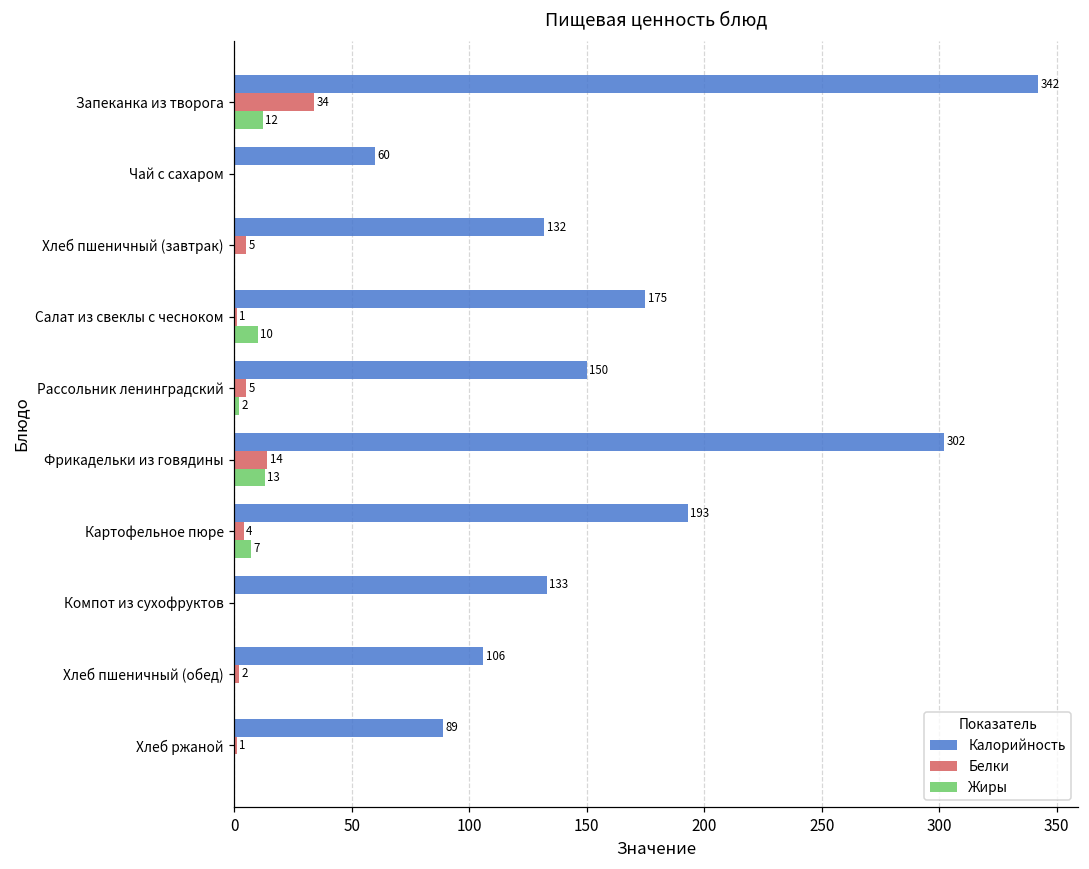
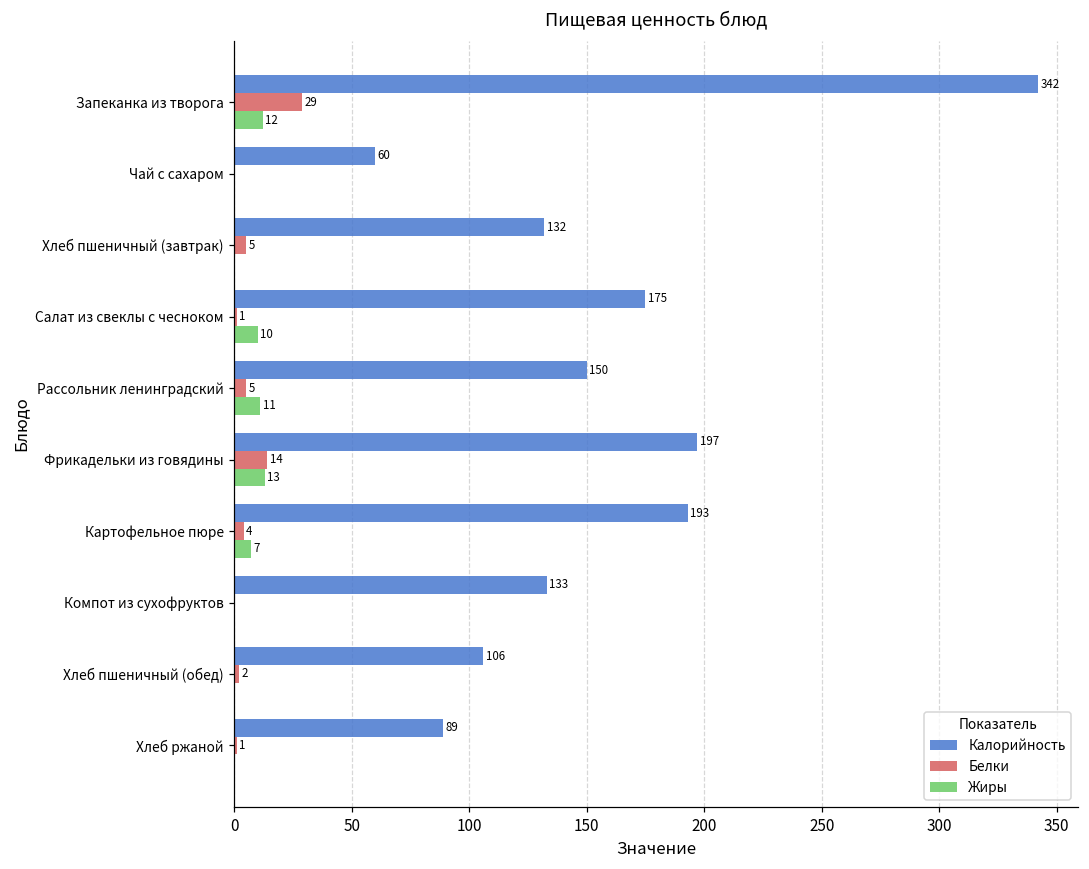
  {
    "Калорийность": {
      "Запеканка из творога": 342,
      "Чай с сахаром": 60,
      "Хлеб пшеничный (завтрак)": 132,
      "Салат из свеклы с чесноком": 175,
      "Рассольник ленинградский": 150,
-     "Фрикадельки из говядины": 302,
+     "Фрикадельки из говядины": 197,
      "Картофельное пюре": 193,
      "Компот из сухофруктов": 133,
      "Хлеб пшеничный (обед)": 106,
      "Хлеб ржаной": 89
    },
    "Белки": {
-     "Запеканка из творога": 34,
+     "Запеканка из творога": 29,
      "Хлеб пшеничный (завтрак)": 5,
      "Салат из свеклы с чесноком": 1,
      "Рассольник ленинградский": 5,
      "Фрикадельки из говядины": 14,
      "Картофельное пюре": 4,
      "Хлеб пшеничный (обед)": 2,
      "Хлеб ржаной": 1
    },
    "Жиры": {
      "Запеканка из творога": 12,
      "Салат из свеклы с чесноком": 10,
-     "Рассольник ленинградский": 2,
+     "Рассольник ленинградский": 11,
      "Фрикадельки из говядины": 13,
      "Картофельное пюре": 7
    }
  }
